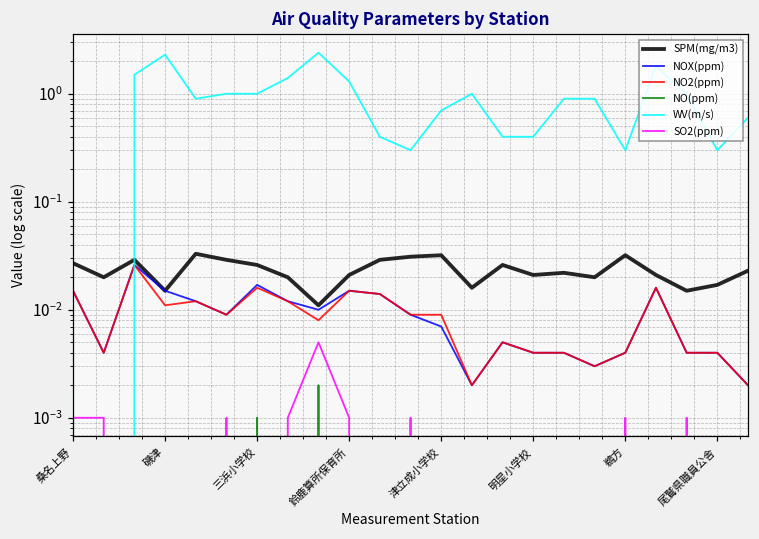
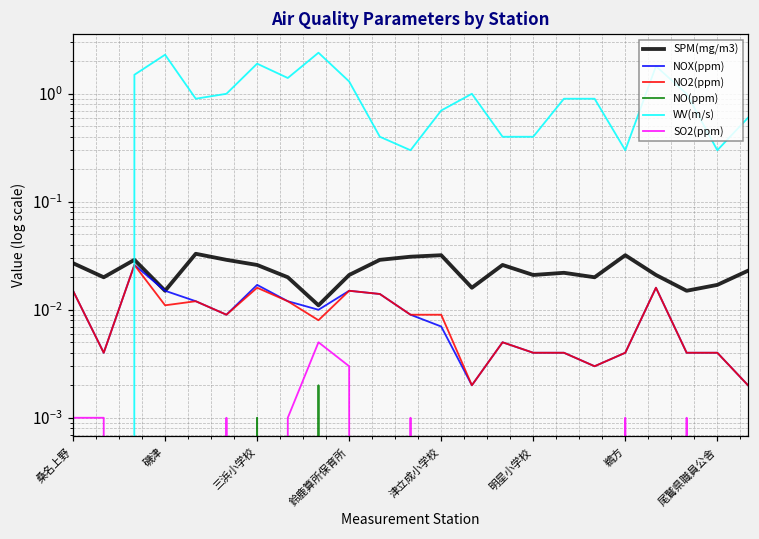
  {
    "SPM(mg/m3)": {
      "桑名上野": 0.027,
      "三浜小学校": 0.026,
      "鈴鹿算所保育所": 0.021,
      "津立成小学校": 0.032,
      "明星小学校": 0.021,
      "鵜方": 0.032,
      "尾鷲県職員公舎": 0.017
    },
    "NOX(ppm)": {
      "三浜小学校": 0.017,
      "津立成小学校": 0.007
    },
    "NO2(ppm)": {
      "磯津": 0.011,
      "三浜小学校": 0.016,
      "津立成小学校": 0.009
    },
    "NO(ppm)": {
      "三浜小学校": 0.001
    },
    "WV(m/s)": {
      "桑名上野": 1.4,
      "磯津": 2.3,
-     "三浜小学校": 1.0,
+     "三浜小学校": 1.9,
      "鈴鹿算所保育所": 1.3,
      "津立成小学校": 0.7,
      "明星小学校": 0.4,
      "鵜方": 0.3,
      "尾鷲県職員公舎": 0.3
    },
    "SO2(ppm)": {
      "桑名上野": 0.001,
-     "鈴鹿算所保育所": 0.001,
+     "鈴鹿算所保育所": 0.003,
      "鵜方": 0.001
    }
  }
